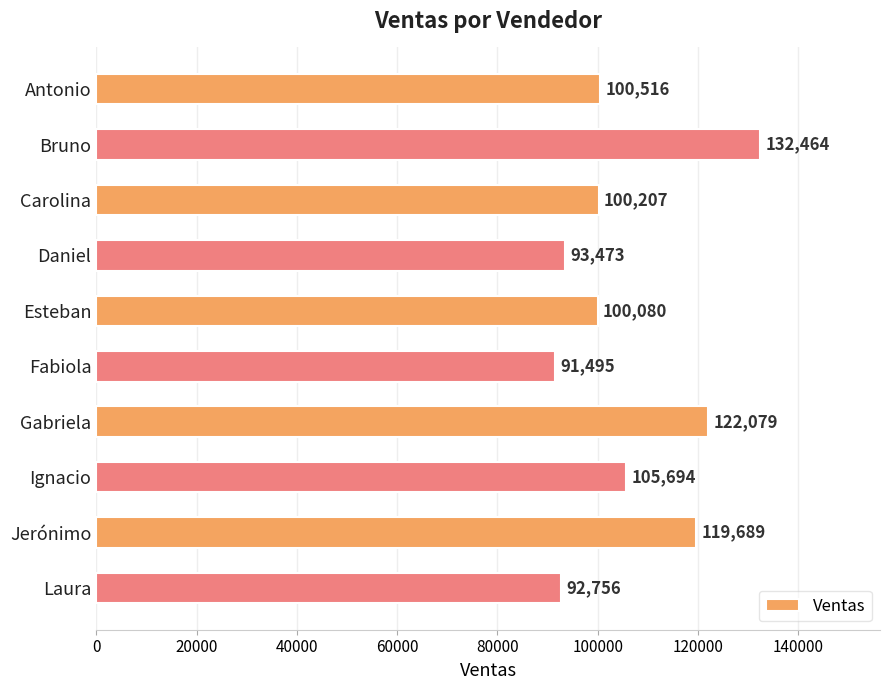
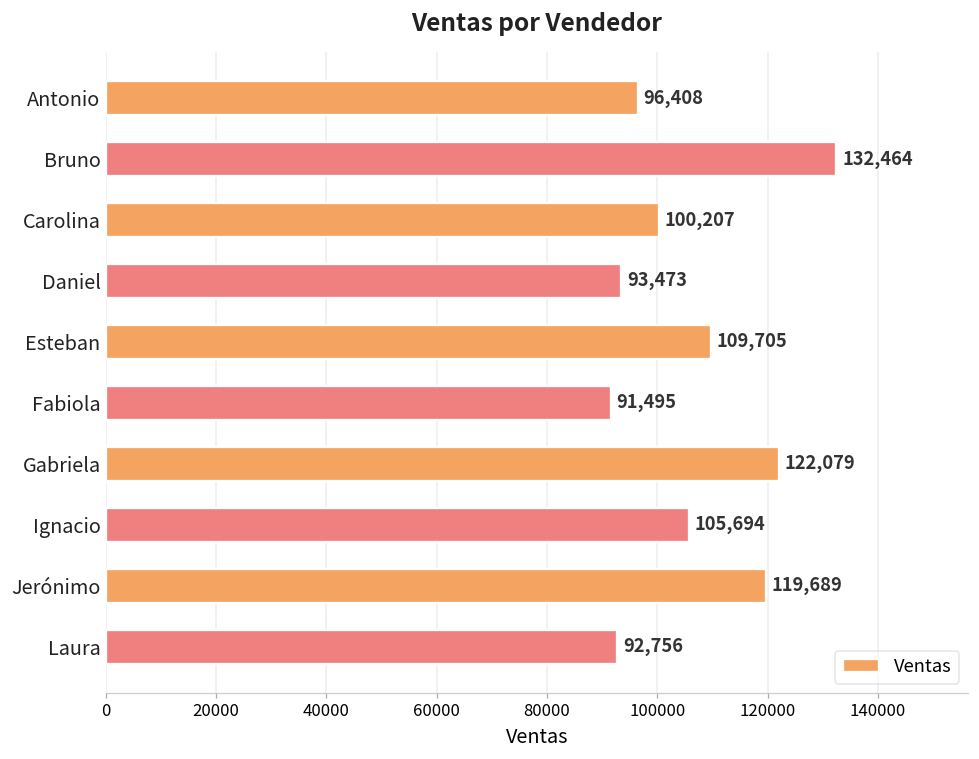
  {
-   "Antonio": "100,516",
+   "Antonio": "96,408",
    "Bruno": "132,464",
    "Carolina": "100,207",
    "Daniel": "93,473",
-   "Esteban": "100,080",
+   "Esteban": "109,705",
    "Fabiola": "91,495",
    "Gabriela": "122,079",
    "Ignacio": "105,694",
    "Jerónimo": "119,689",
    "Laura": "92,756"
  }
